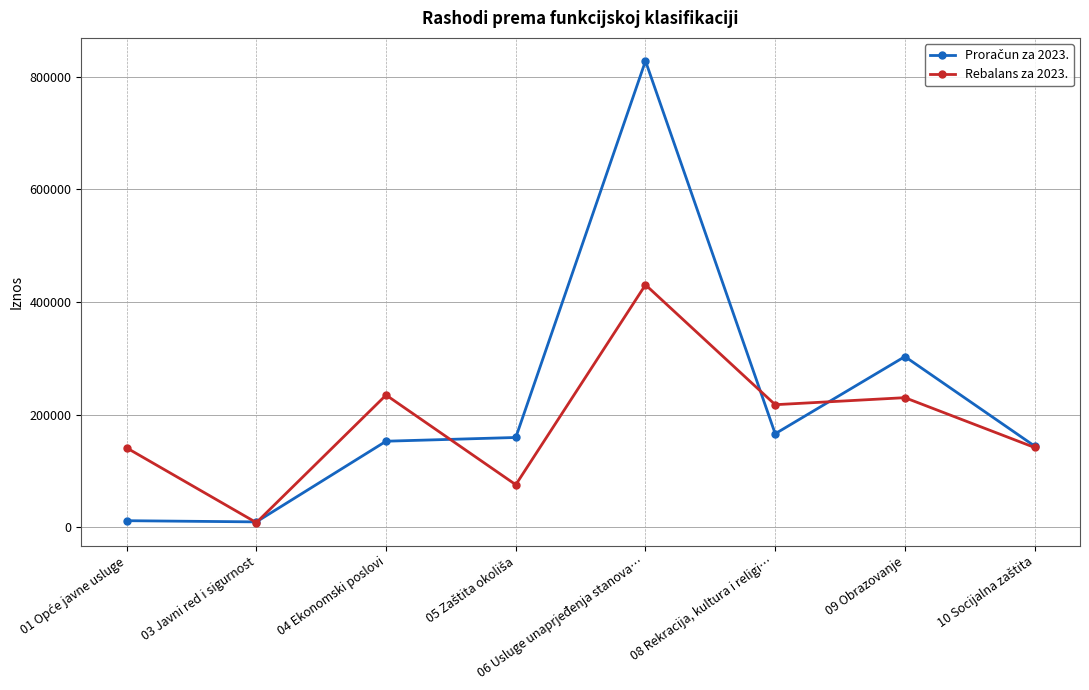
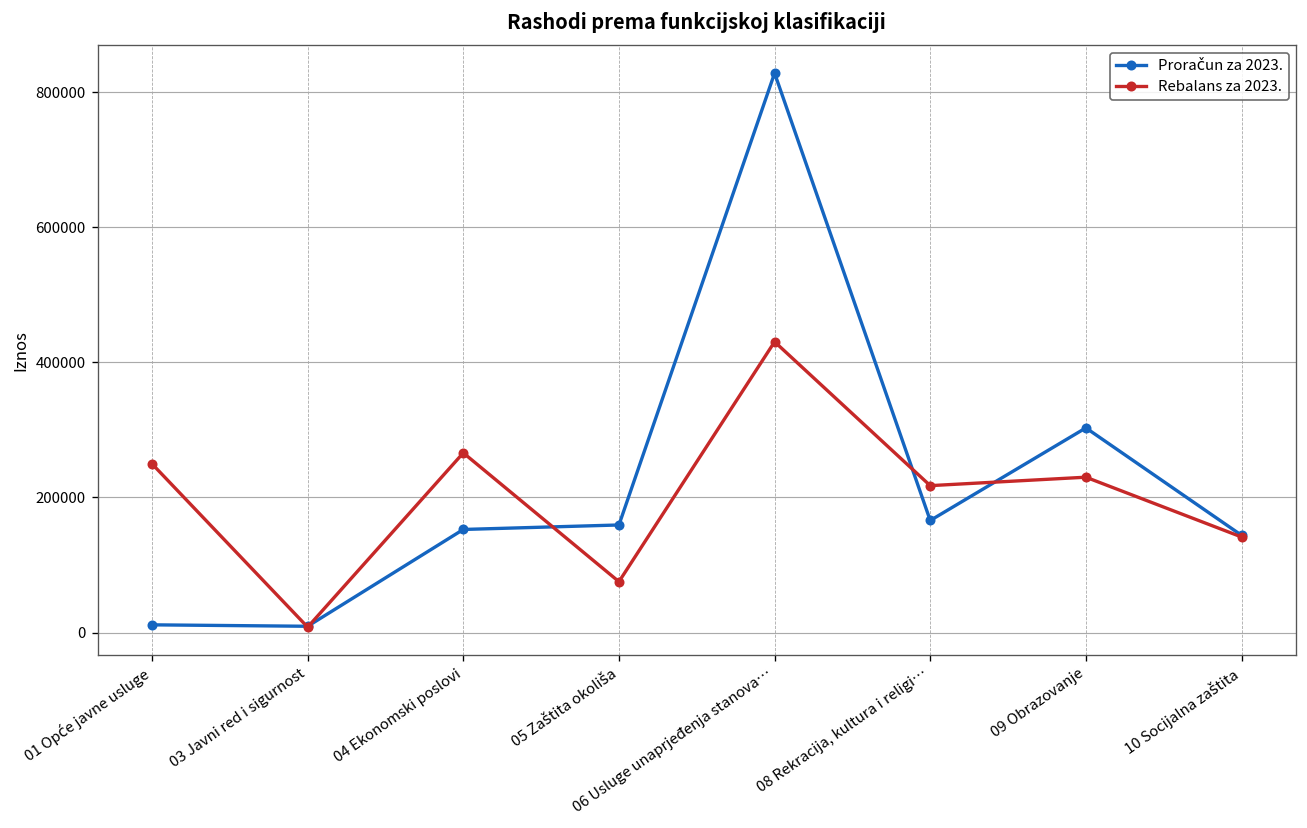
  {
    "Proračun za 2023.": {
      "01 Opće javne usluge": 10000,
      "04 Ekonomski poslovi": 150000,
      "05 Zaštita okoliša": 160000,
      "06 Usluge unaprjeđenja stanova…": 830000,
      "08 Rekracija, kultura i religi…": 170000,
      "09 Obrazovanje": 300000
    },
    "Rebalans za 2023.": {
-     "01 Opće javne usluge": 140000,
-     "04 Ekonomski poslovi": 230000,
+     "01 Opće javne usluge": 250000,
+     "04 Ekonomski poslovi": 270000,
      "05 Zaštita okoliša": 80000,
      "06 Usluge unaprjeđenja stanova…": 430000,
      "08 Rekracija, kultura i religi…": 220000,
      "09 Obrazovanje": 230000
    }
  }
